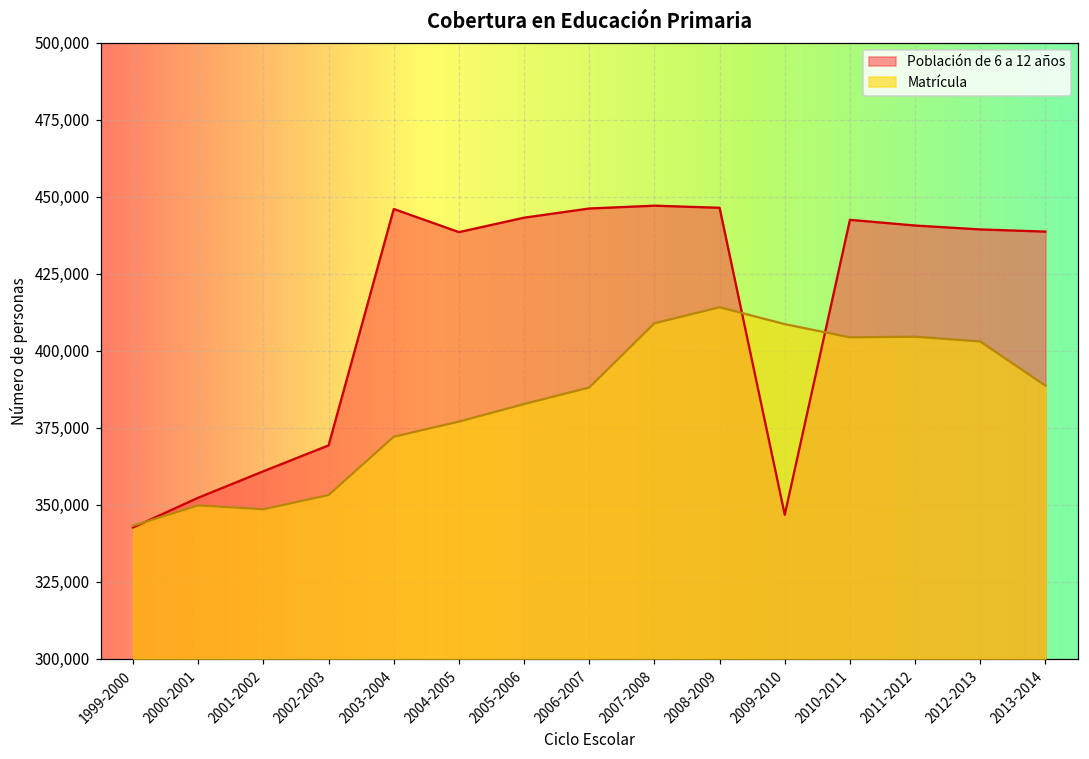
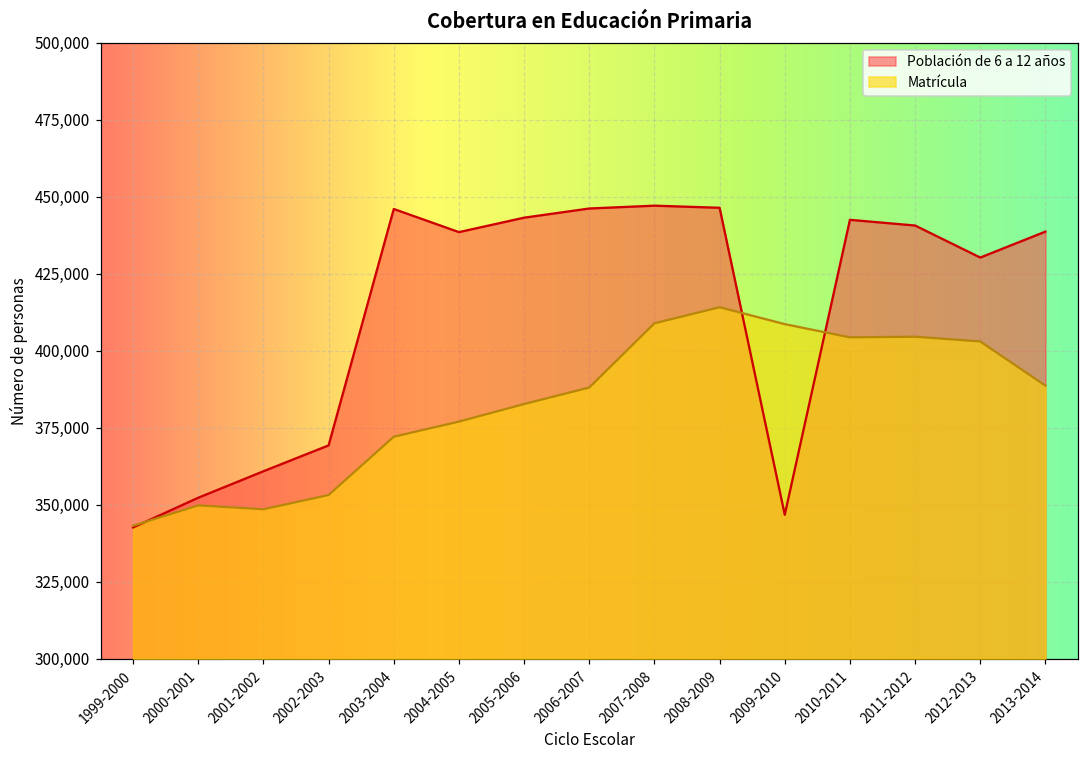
  {
    "Población de 6 a 12 años": {
      "2000-2001": "352,000",
      "2001-2002": "361,000",
      "2002-2003": "369,000",
      "2003-2004": "446,000",
      "2004-2005": "439,000",
      "2005-2006": "443,000",
      "2006-2007": "446,000",
      "2007-2008": "447,000",
      "2008-2009": "446,000",
      "2009-2010": "347,000",
      "2010-2011": "443,000",
      "2011-2012": "441,000",
-     "2012-2013": "439,000",
+     "2012-2013": "430,000",
      "2013-2014": "439,000"
    },
    "Matrícula": {
      "2000-2001": "350,000",
      "2001-2002": "349,000",
      "2002-2003": "353,000",
      "2003-2004": "372,000",
      "2004-2005": "377,000",
      "2005-2006": "383,000",
      "2006-2007": "388,000",
      "2007-2008": "409,000",
      "2008-2009": "414,000",
      "2009-2010": "409,000",
      "2010-2011": "404,000",
      "2011-2012": "405,000",
      "2012-2013": "403,000",
      "2013-2014": "389,000"
    }
  }
